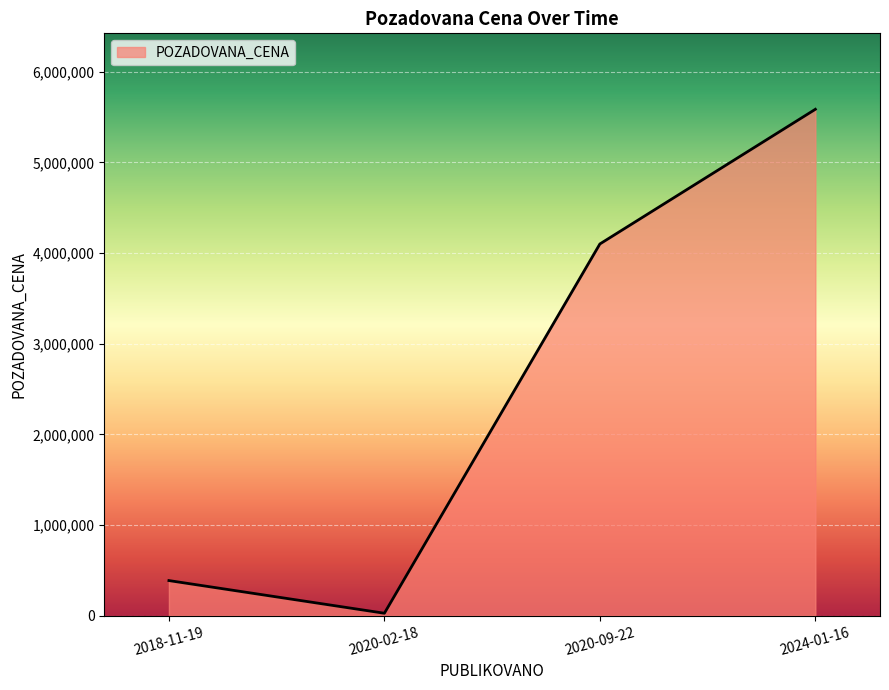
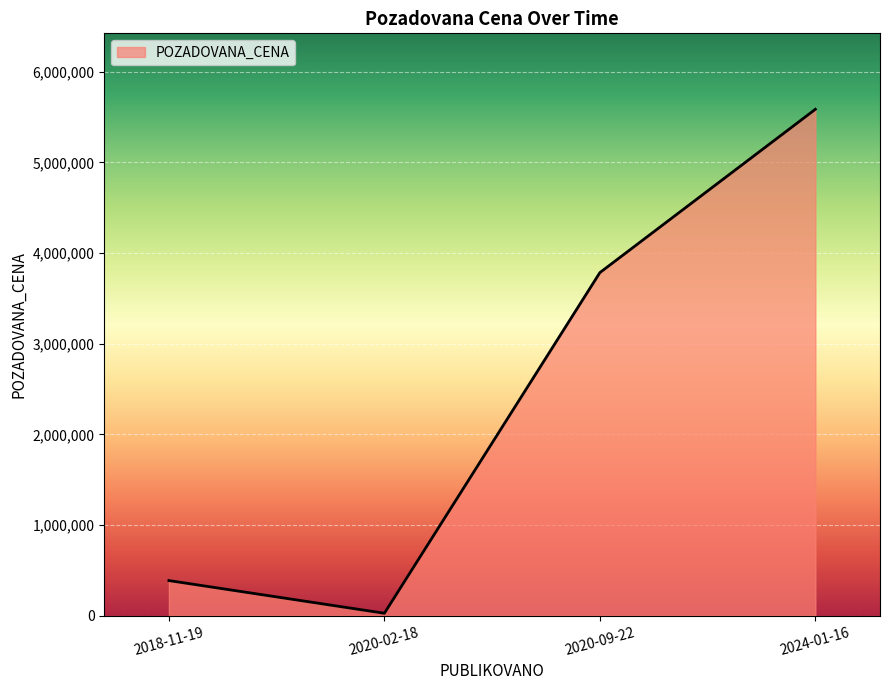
  {
    "2018-11-19": "400,000",
    "2020-02-18": "0",
-   "2020-09-22": "4,100,000",
+   "2020-09-22": "3,800,000",
    "2024-01-16": "5,600,000"
  }
